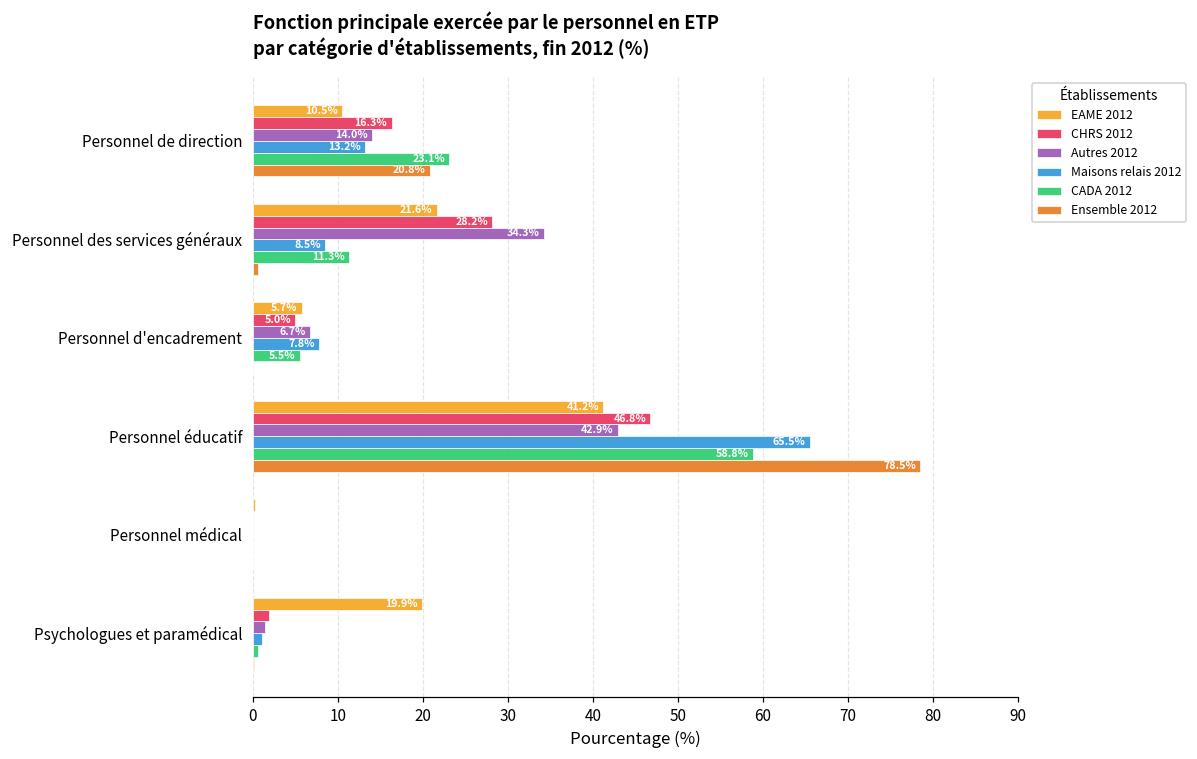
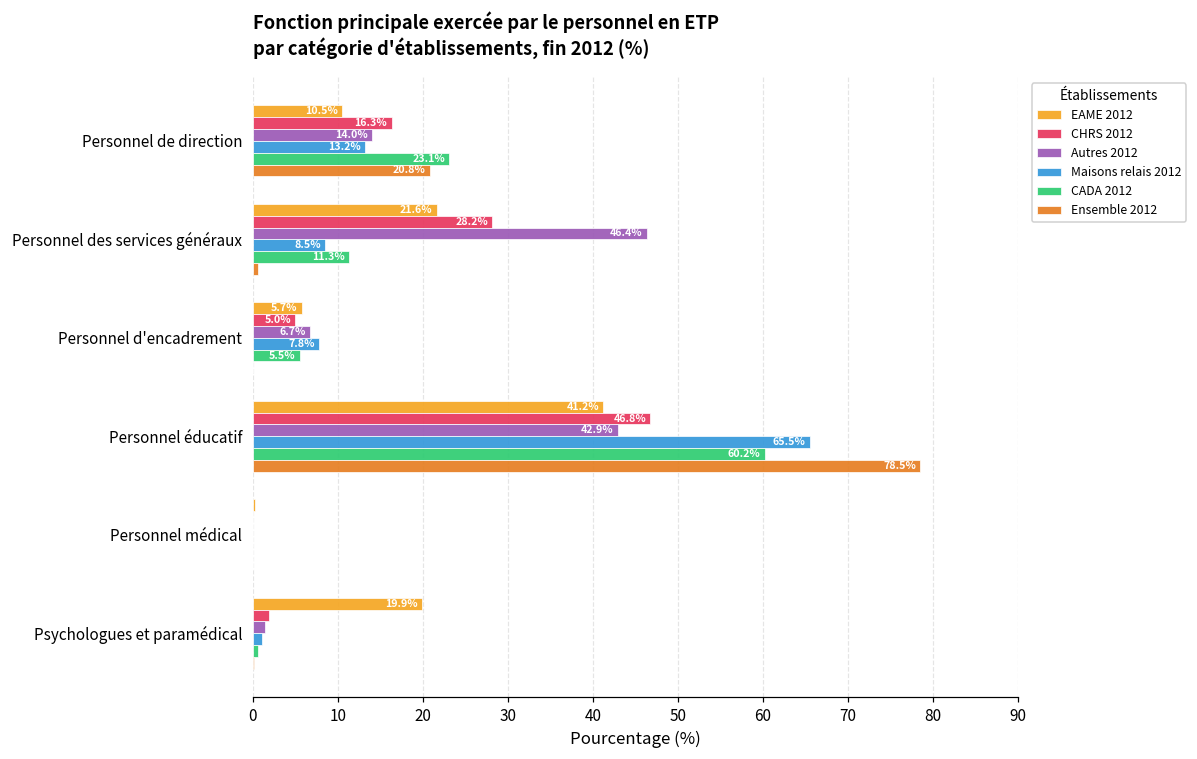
  {
    "CHRS 2012": {
      "Personnel de direction": "16.3%",
      "Personnel des services généraux": "28.2%",
      "Personnel d'encadrement": "5.0%",
      "Personnel éducatif": "46.8%"
    },
    "Autres 2012": {
      "Personnel de direction": "14.0%",
-     "Personnel des services généraux": "34.3%",
+     "Personnel des services généraux": "46.4%",
      "Personnel d'encadrement": "6.7%",
      "Personnel éducatif": "42.9%"
    },
    "Maisons relais 2012": {
      "Personnel de direction": "13.2%",
      "Personnel des services généraux": "8.5%",
      "Personnel d'encadrement": "7.8%",
      "Personnel éducatif": "65.5%"
    },
    "CADA 2012": {
      "Personnel de direction": "23.1%",
      "Personnel des services généraux": "11.3%",
      "Personnel d'encadrement": "5.5%",
-     "Personnel éducatif": "58.8%"
+     "Personnel éducatif": "60.2%"
    }
  }
